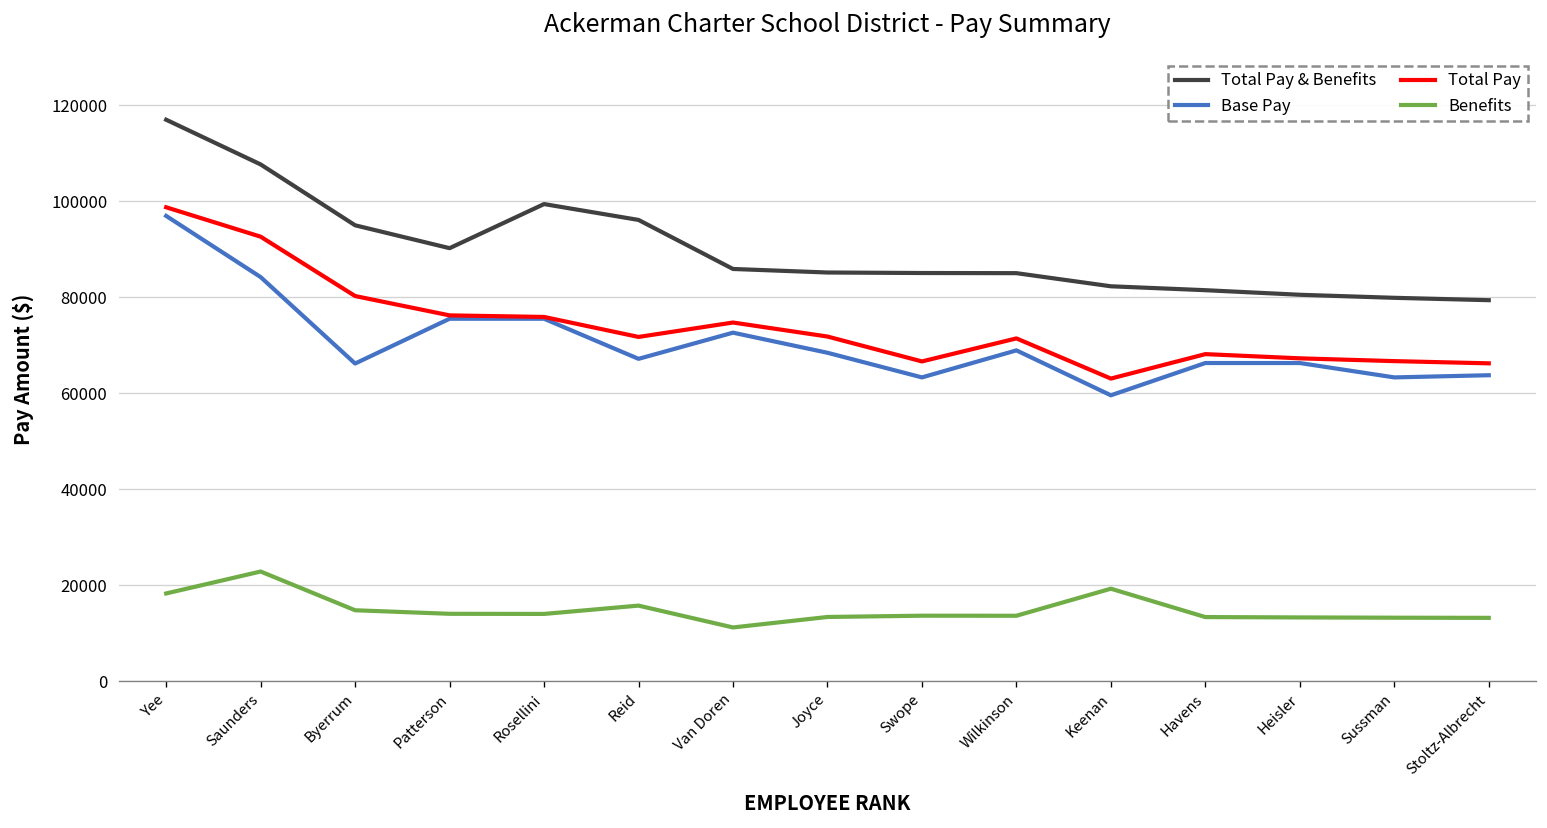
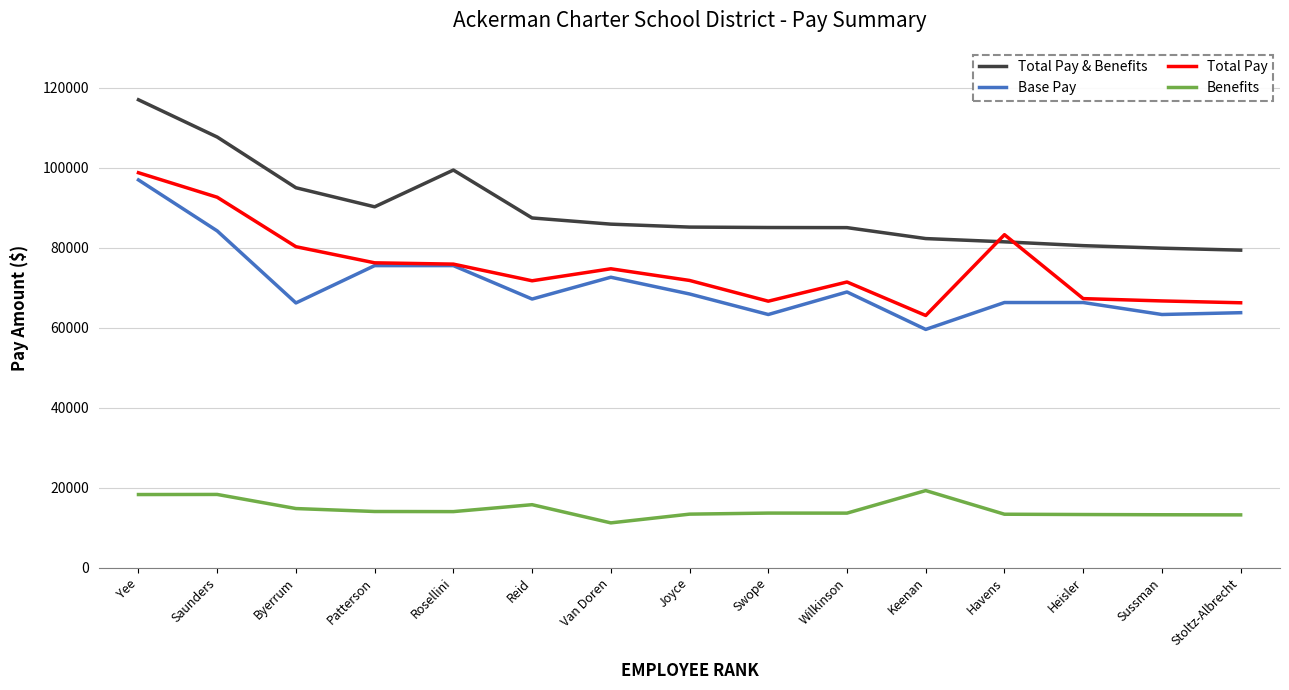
  {
    "Total Pay & Benefits": {
      "Yee": 117000,
      "Saunders": 108000,
      "Byerrum": 95000,
      "Patterson": 90000,
      "Rosellini": 99000,
-     "Reid": 96000,
+     "Reid": 87000,
      "Van Doren": 86000,
      "Joyce": 85000,
      "Swope": 85000,
      "Wilkinson": 85000,
      "Keenan": 82000,
      "Havens": 81000,
      "Heisler": 81000,
      "Sussman": 80000,
      "Stoltz-Albrecht": 79000
    },
    "Base Pay": {
      "Yee": 97000,
      "Saunders": 84000,
      "Byerrum": 66000,
      "Patterson": 76000,
      "Reid": 67000,
      "Van Doren": 73000,
      "Joyce": 68000,
      "Swope": 63000,
      "Wilkinson": 69000,
      "Keenan": 60000,
      "Havens": 66000,
      "Heisler": 66000,
      "Sussman": 63000,
      "Stoltz-Albrecht": 64000
    },
    "Total Pay": {
      "Yee": 99000,
      "Saunders": 93000,
      "Byerrum": 80000,
      "Patterson": 76000,
      "Reid": 72000,
      "Van Doren": 75000,
      "Joyce": 72000,
      "Swope": 67000,
      "Wilkinson": 71000,
      "Keenan": 63000,
-     "Havens": 68000,
+     "Havens": 83000,
      "Heisler": 67000,
      "Sussman": 67000,
      "Stoltz-Albrecht": 66000
    },
    "Benefits": {
      "Yee": 18000,
-     "Saunders": 23000,
+     "Saunders": 18000,
      "Byerrum": 15000,
      "Patterson": 14000,
      "Rosellini": 14000,
      "Reid": 16000,
      "Van Doren": 11000,
      "Joyce": 13000,
      "Swope": 14000,
      "Wilkinson": 14000,
      "Keenan": 19000,
      "Havens": 13000,
      "Heisler": 13000,
      "Sussman": 13000,
      "Stoltz-Albrecht": 13000
    }
  }
